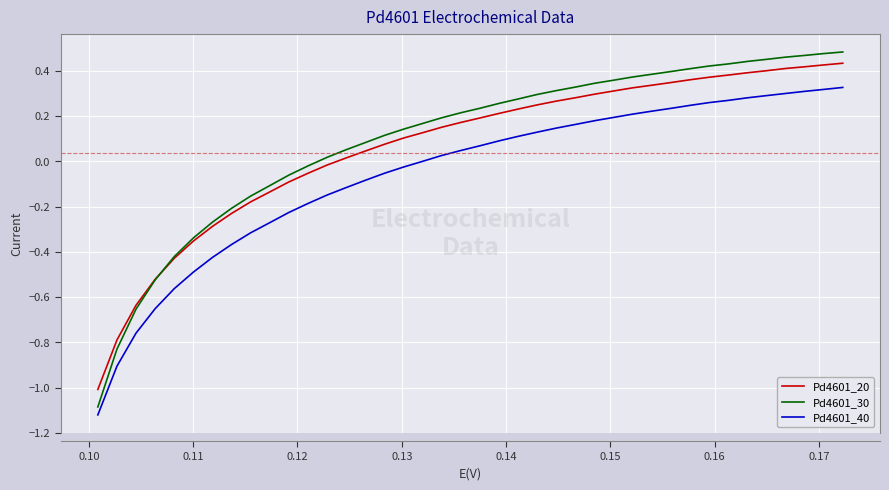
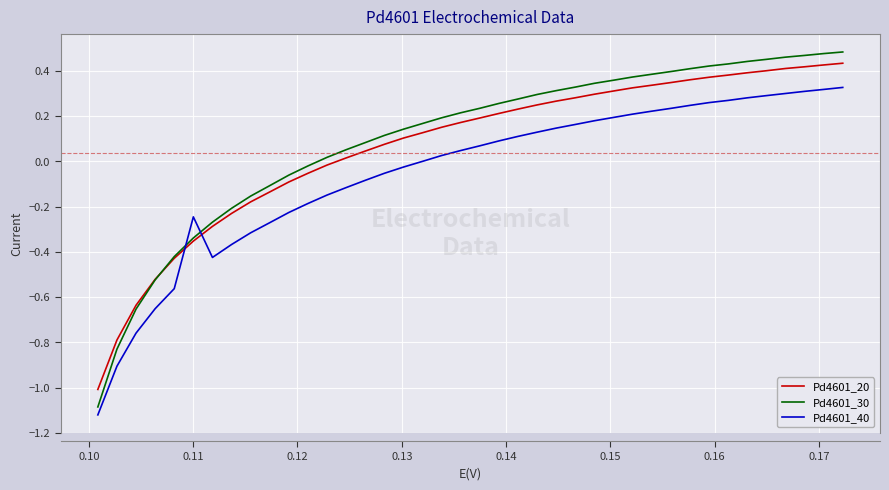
  {
    "Pd4601_20": {
      "0.11": -0.35
    },
    "Pd4601_30": {
      "0.11": -0.34
    },
    "Pd4601_40": {
-     "0.11": -0.49
+     "0.11": -0.25
    }
  }
